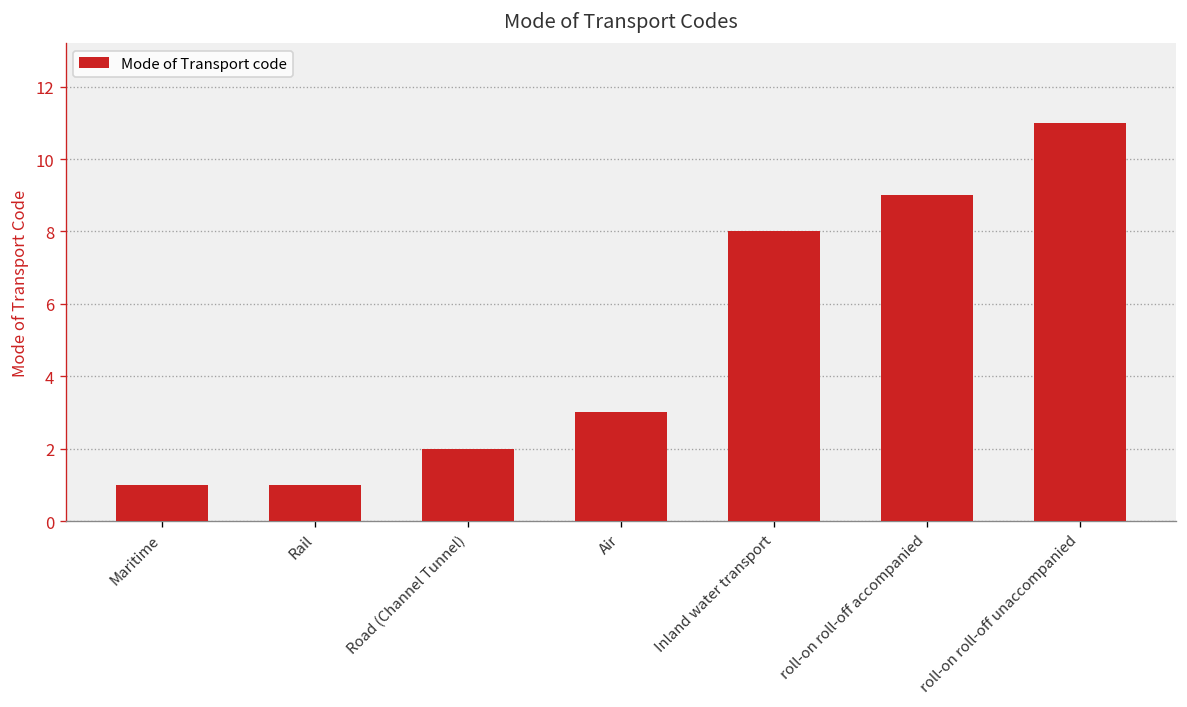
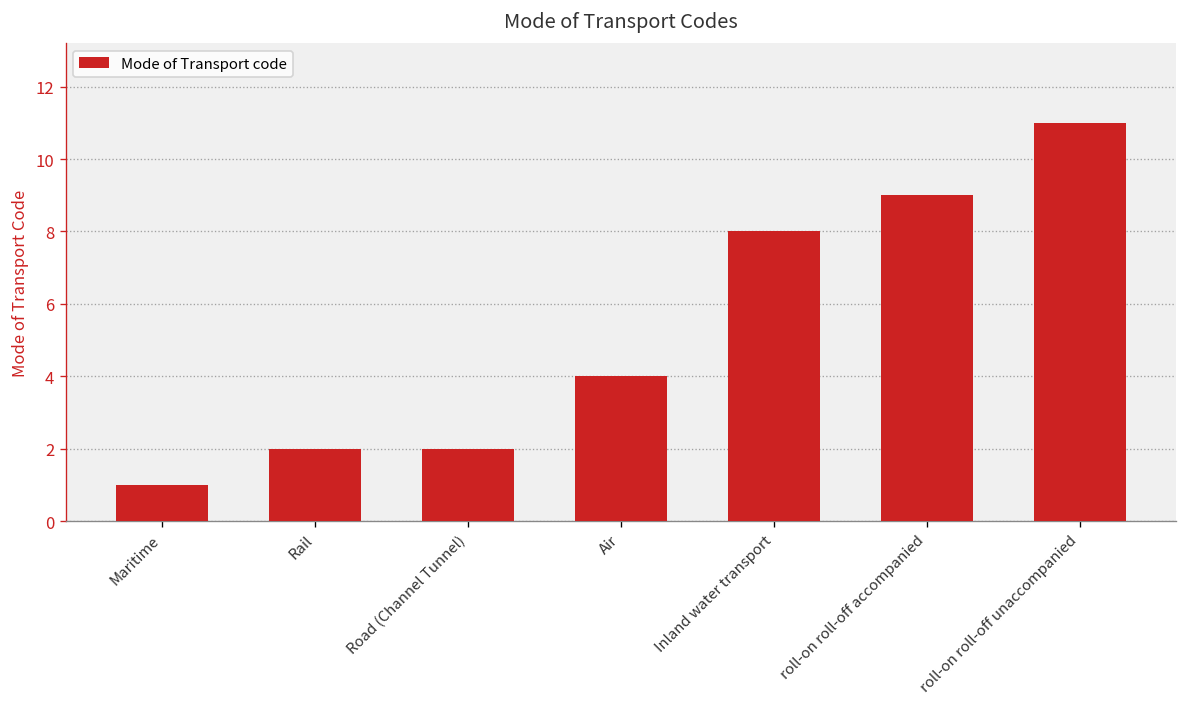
  {
    "Maritime": 1,
-   "Rail": 1,
+   "Rail": 2,
    "Road (Channel Tunnel)": 2,
-   "Air": 3,
+   "Air": 4,
    "Inland water transport": 8,
    "roll-on roll-off accompanied": 9,
    "roll-on roll-off unaccompanied": 11
  }
